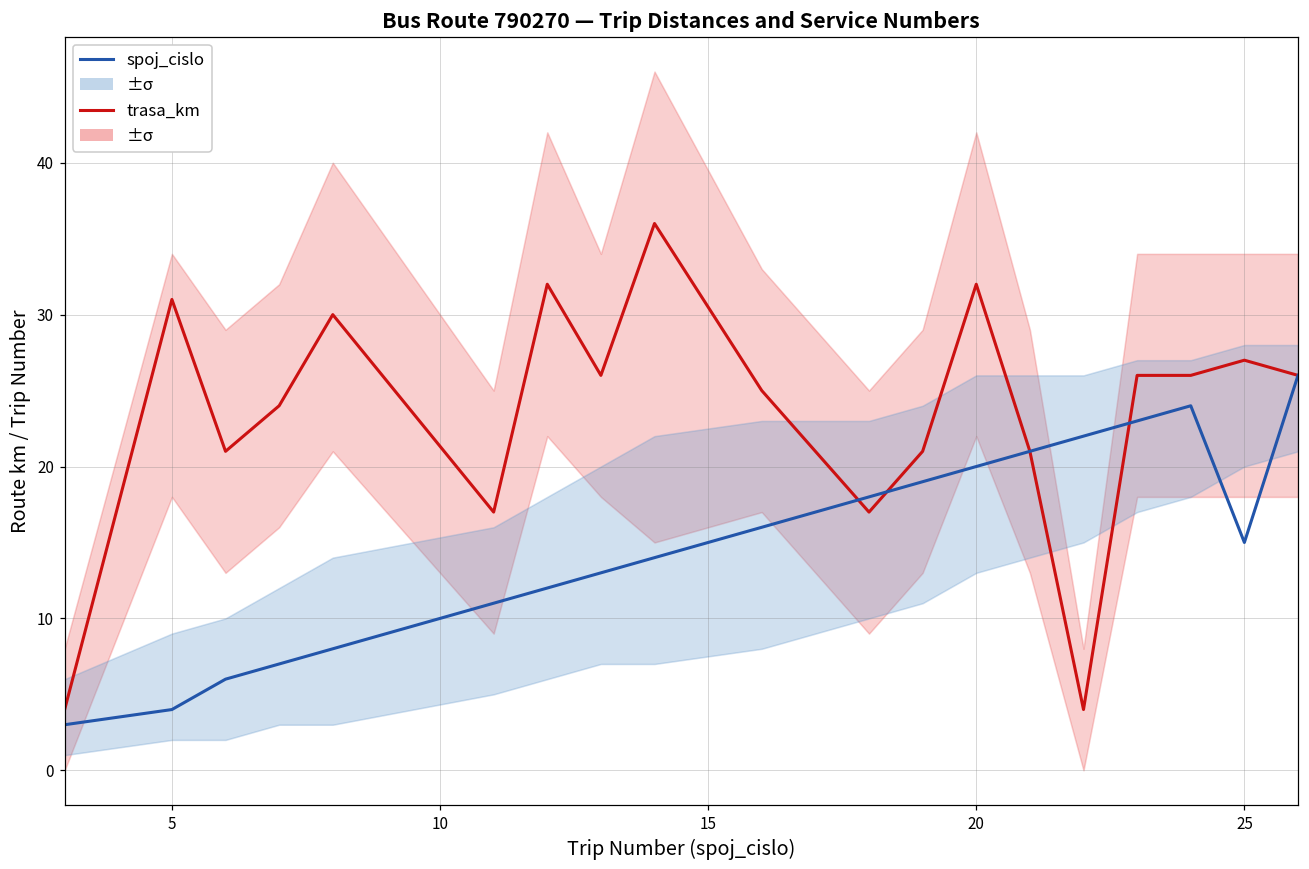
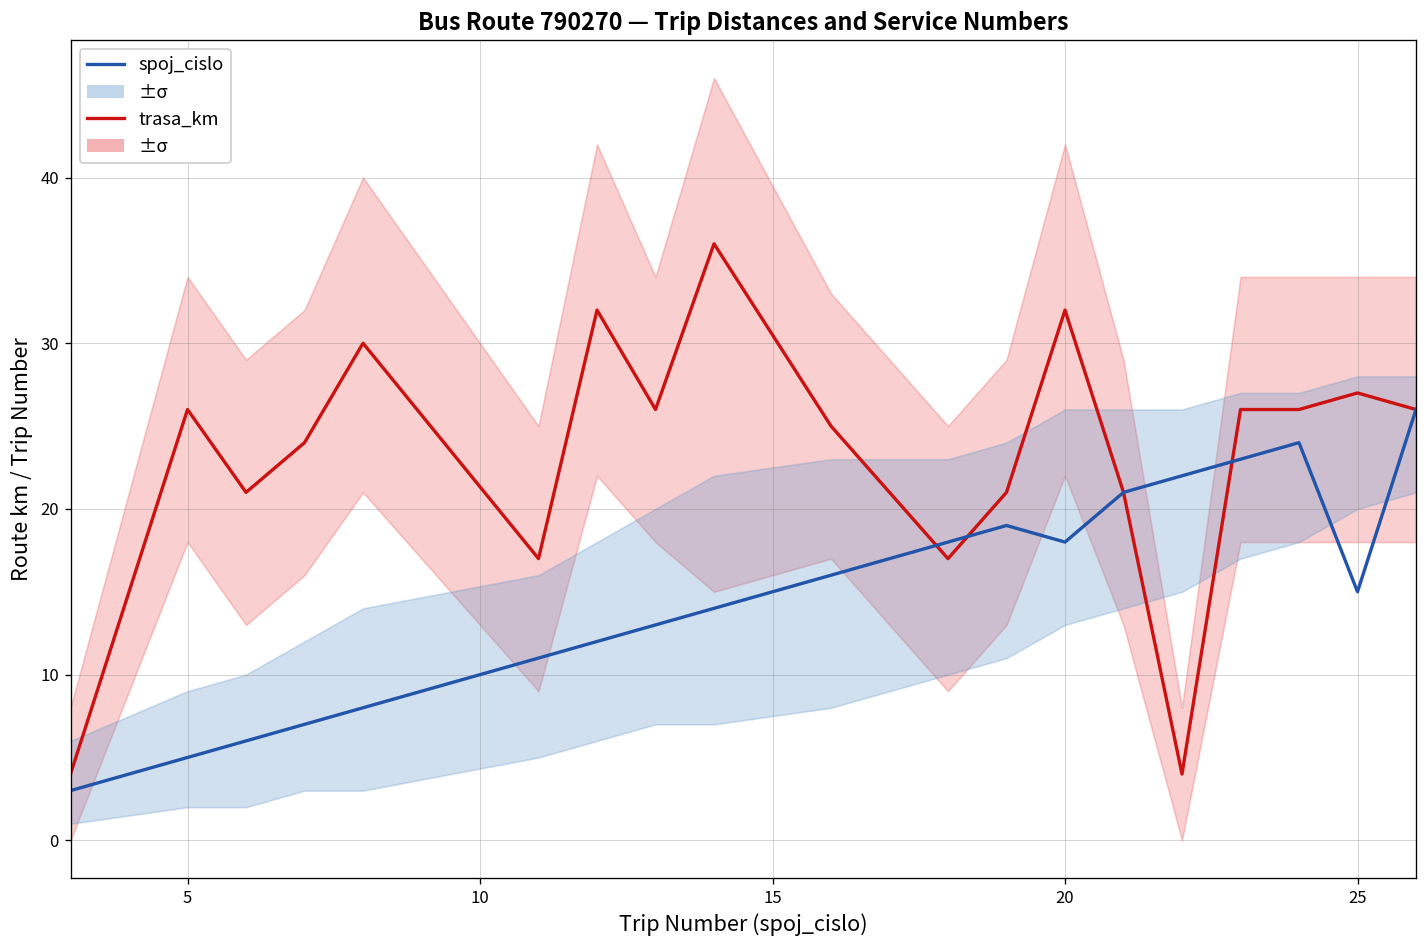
  {
    "trasa_km": {
-     "5": 31,
+     "5": 26,
      "20": 32,
      "25": 27
    },
    "spoj_cislo": {
-     "5": 4,
-     "20": 20,
+     "5": 5,
+     "20": 18,
      "25": 15
    }
  }
